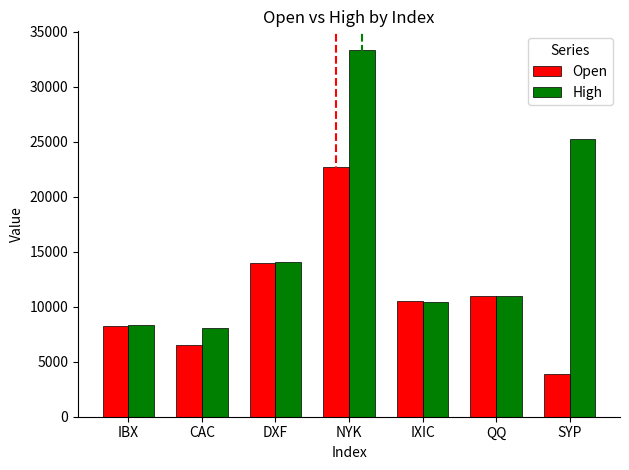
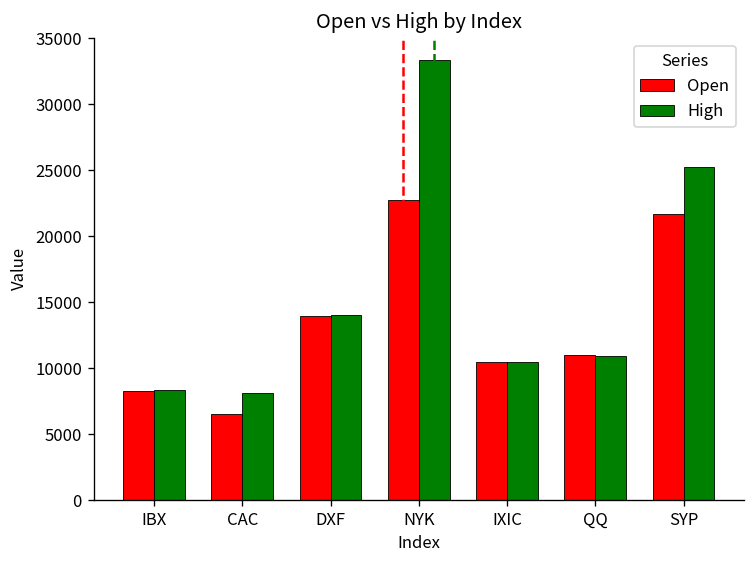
  {
    "Open": {
      "IBX": 8300,
      "CAC": 6500,
      "DXF": 13900,
      "NYK": 22700,
      "IXIC": 10500,
      "QQ": 11000,
-     "SYP": 3800
+     "SYP": 21700
    },
    "High": {
      "IBX": 8300,
      "CAC": 8100,
      "DXF": 14100,
      "NYK": 33400,
      "IXIC": 10500,
      "QQ": 11000,
      "SYP": 25300
    }
  }
